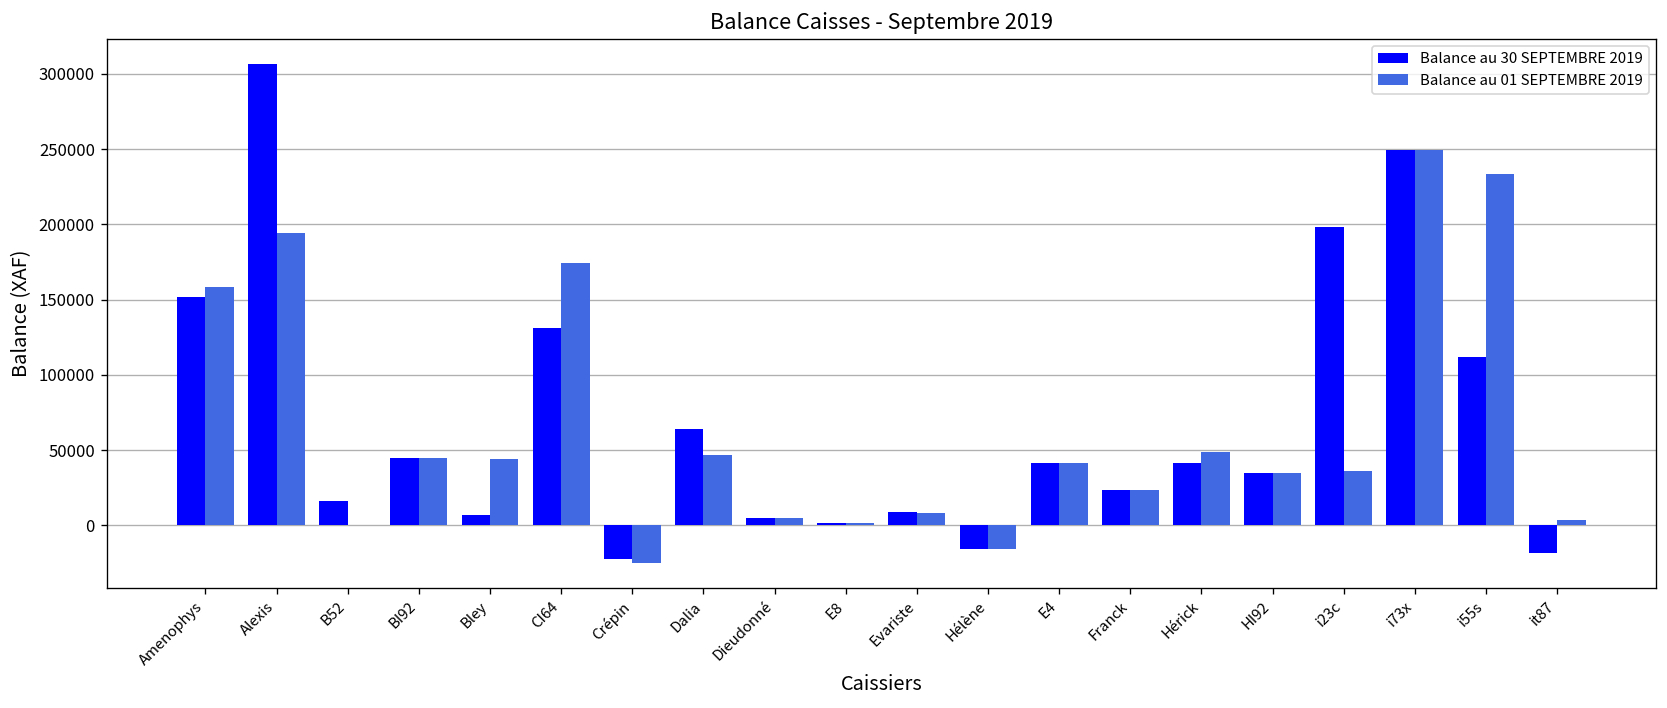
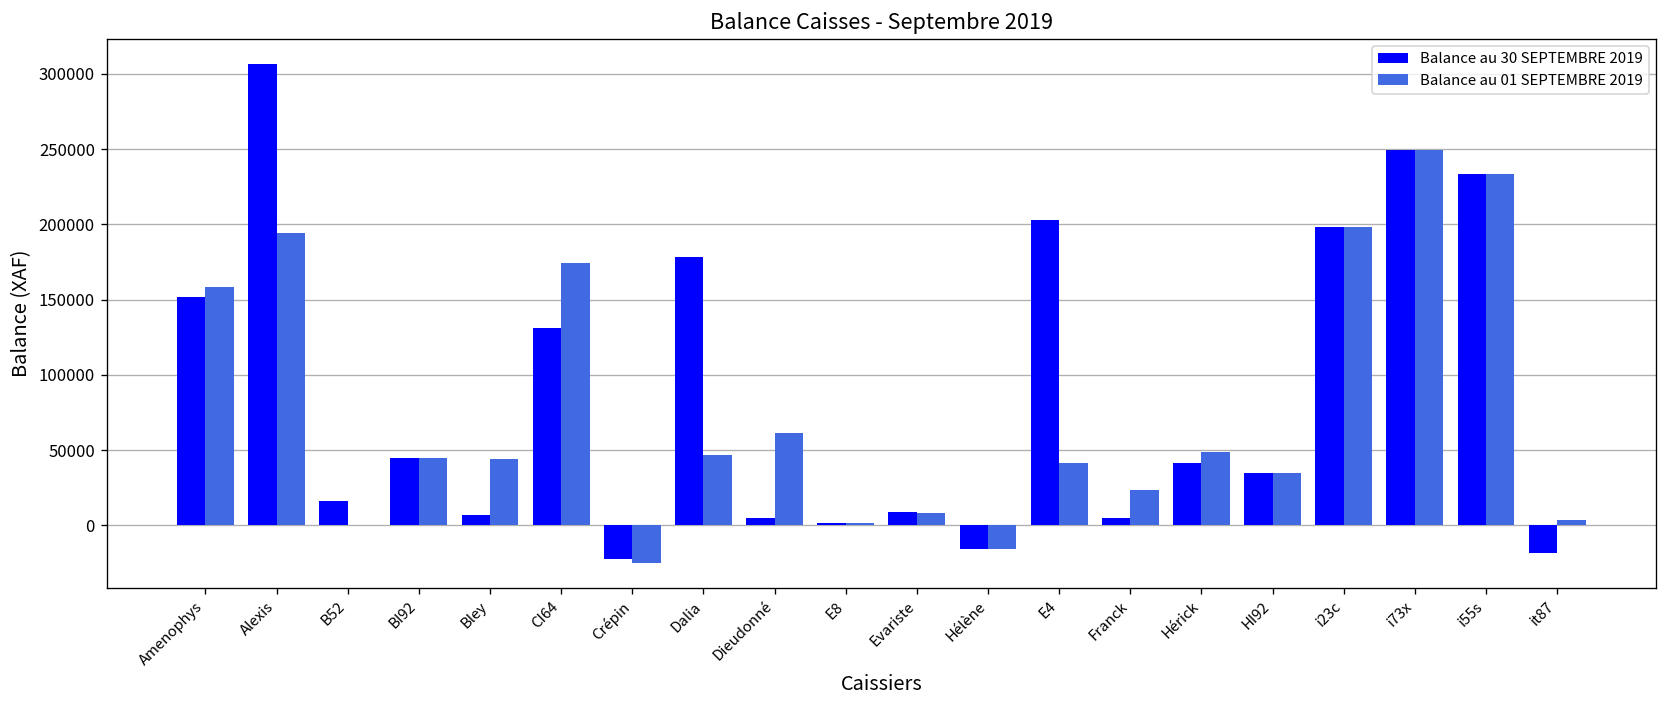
  {
    "Balance au 30 SEPTEMBRE 2019": {
      "Amenophys": 152000,
      "Alexis": 307000,
      "B52": 16000,
      "BI92": 45000,
      "Bley": 7000,
      "CI64": 131000,
      "Crépin": -23000,
-     "Dalia": 64000,
+     "Dalia": 178000,
      "Dieudonné": 5000,
      "Evariste": 9000,
      "Hélène": -16000,
-     "E4": 42000,
-     "Franck": 24000,
+     "E4": 203000,
+     "Franck": 5000,
      "Hérick": 41000,
      "HI92": 35000,
      "i23c": 198000,
      "i73x": 250000,
-     "i55s": 112000,
+     "i55s": 234000,
      "it87": -18000
    },
    "Balance au 01 SEPTEMBRE 2019": {
      "Amenophys": 158000,
      "Alexis": 194000,
      "B52": 0,
      "BI92": 45000,
      "Bley": 44000,
      "CI64": 174000,
      "Crépin": -25000,
      "Dalia": 47000,
-     "Dieudonné": 5000,
+     "Dieudonné": 61000,
      "Evariste": 8000,
      "Hélène": -16000,
      "E4": 42000,
      "Franck": 24000,
      "Hérick": 49000,
      "HI92": 35000,
-     "i23c": 36000,
+     "i23c": 198000,
      "i73x": 250000,
      "i55s": 234000,
      "it87": 4000
    }
  }
